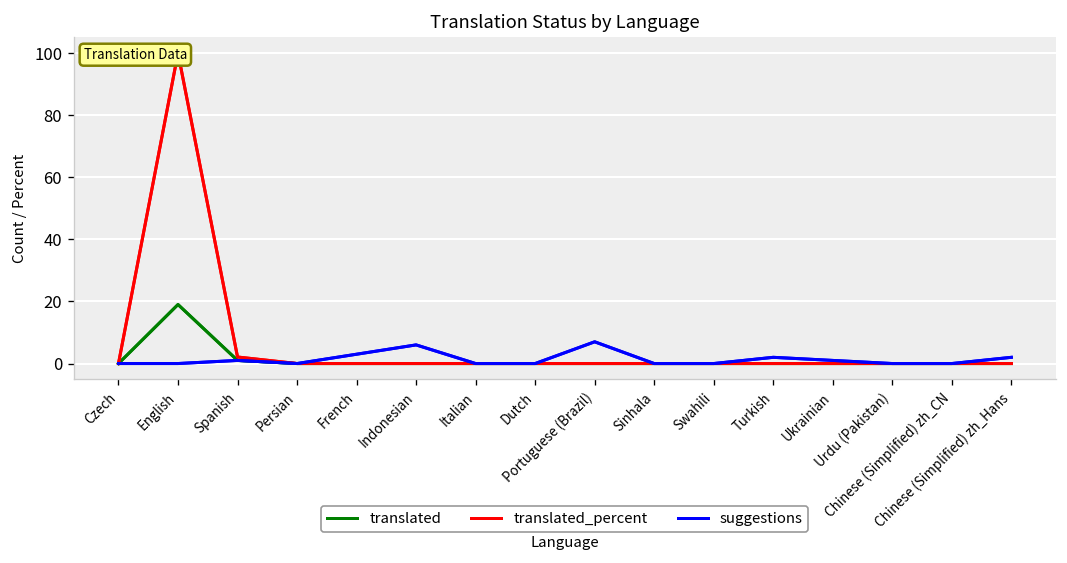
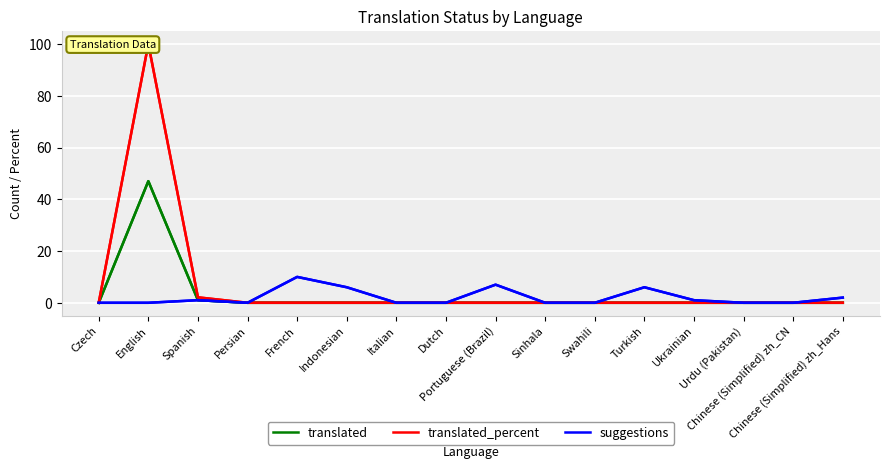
  {
    "translated": {
-     "English": 19
+     "English": 47
    },
    "translated_percent": {
      "Spanish": 2
    },
    "suggestions": {
      "English": 0,
-     "French": 3,
+     "French": 10,
      "Indonesian": 6,
      "Portuguese (Brazil)": 7,
-     "Turkish": 2,
+     "Turkish": 6,
      "Ukrainian": 1,
      "Chinese (Simplified) zh_Hans": 2
    }
  }
